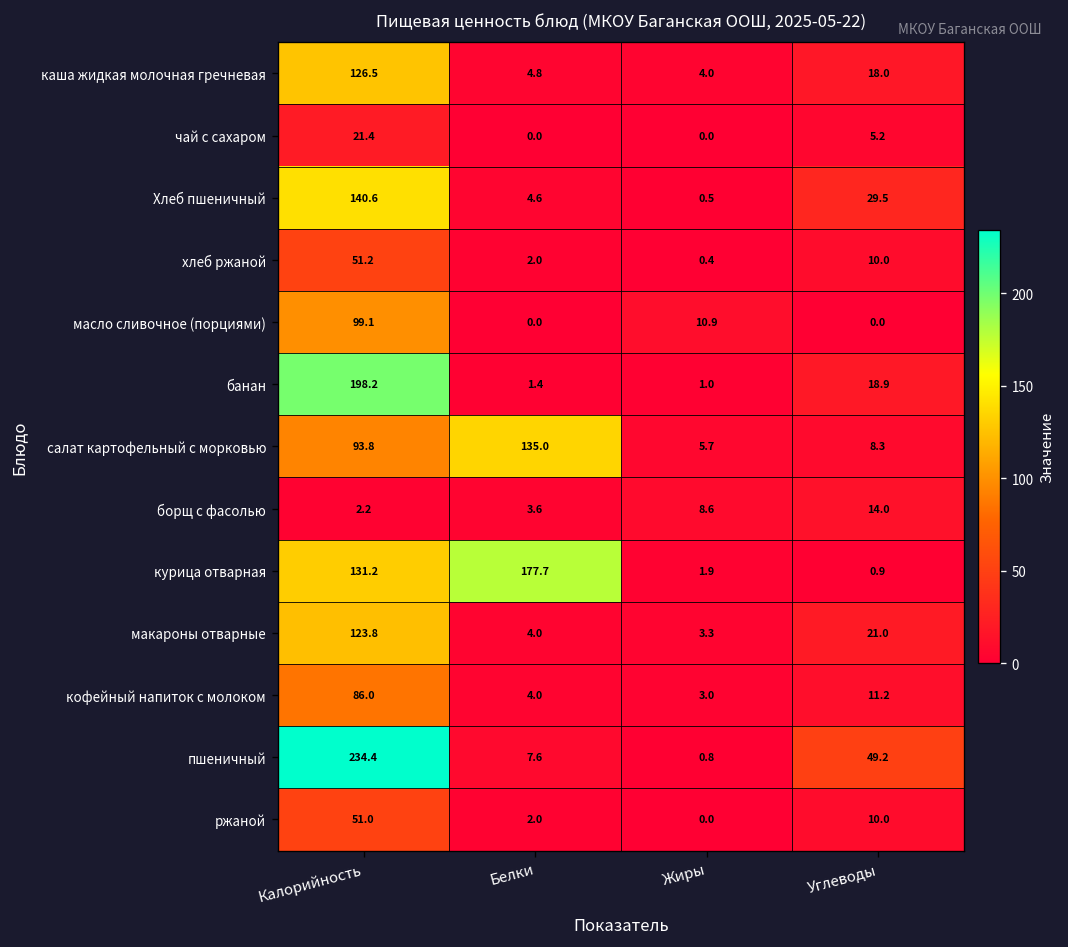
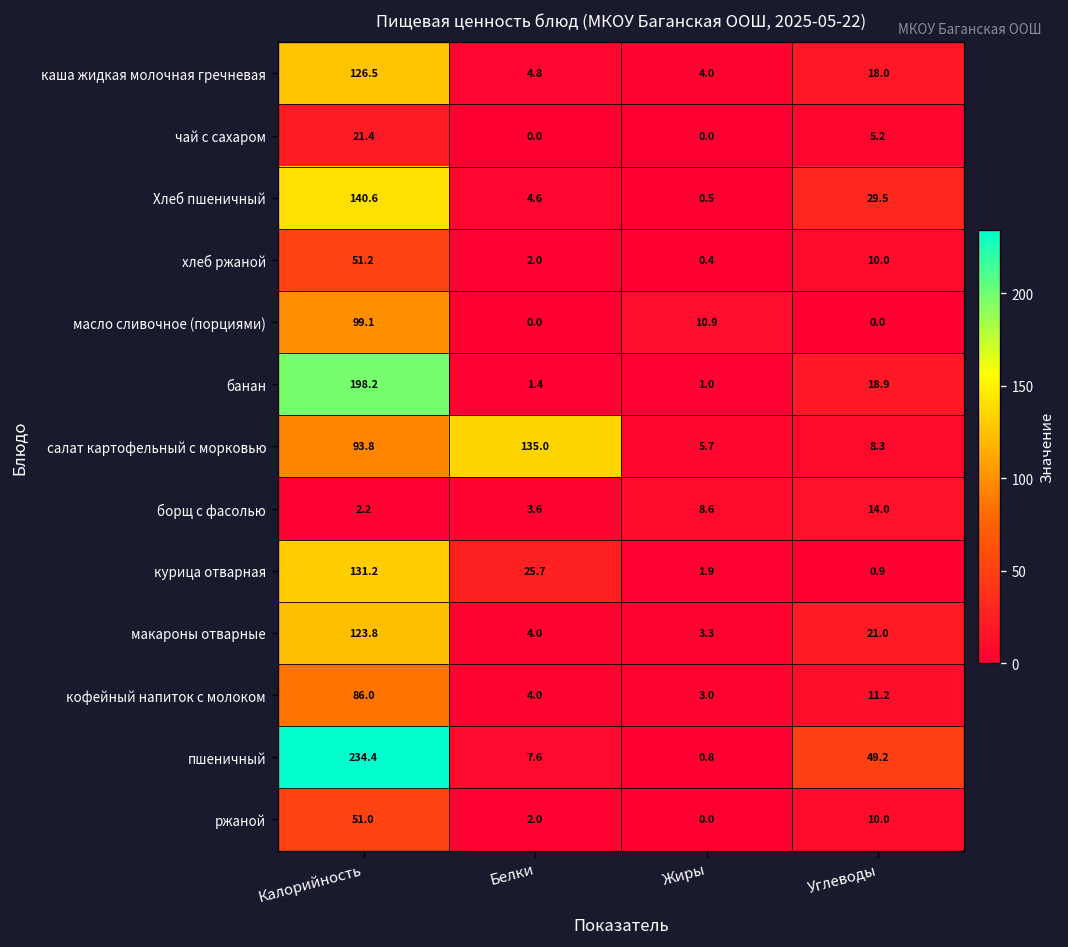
  {
    "каша жидкая молочная гречневая": {
      "Калорийность": 126.5,
      "Белки": 4.8,
      "Жиры": 4.0,
      "Углеводы": 18.0
    },
    "чай с сахаром": {
      "Калорийность": 21.4,
      "Белки": 0.0,
      "Жиры": 0.0,
      "Углеводы": 5.2
    },
    "Хлеб пшеничный": {
      "Калорийность": 140.6,
      "Белки": 4.6,
      "Жиры": 0.5,
      "Углеводы": 29.5
    },
    "хлеб ржаной": {
      "Калорийность": 51.2,
      "Белки": 2.0,
      "Жиры": 0.4,
      "Углеводы": 10.0
    },
    "масло сливочное (порциями)": {
      "Калорийность": 99.1,
      "Белки": 0.0,
      "Жиры": 10.9,
      "Углеводы": 0.0
    },
    "банан": {
      "Калорийность": 198.2,
      "Белки": 1.4,
      "Жиры": 1.0,
      "Углеводы": 18.9
    },
    "салат картофельный с морковью": {
      "Калорийность": 93.8,
      "Белки": 135.0,
      "Жиры": 5.7,
      "Углеводы": 8.3
    },
    "борщ с фасолью": {
      "Калорийность": 2.2,
      "Белки": 3.6,
      "Жиры": 8.6,
      "Углеводы": 14.0
    },
    "курица отварная": {
      "Калорийность": 131.2,
-     "Белки": 177.7,
+     "Белки": 25.7,
      "Жиры": 1.9,
      "Углеводы": 0.9
    },
    "макароны отварные": {
      "Калорийность": 123.8,
      "Белки": 4.0,
      "Жиры": 3.3,
      "Углеводы": 21.0
    },
    "кофейный напиток с молоком": {
      "Калорийность": 86.0,
      "Белки": 4.0,
      "Жиры": 3.0,
      "Углеводы": 11.2
    },
    "пшеничный": {
      "Калорийность": 234.4,
      "Белки": 7.6,
      "Жиры": 0.8,
      "Углеводы": 49.2
    },
    "ржаной": {
      "Калорийность": 51.0,
      "Белки": 2.0,
      "Жиры": 0.0,
      "Углеводы": 10.0
    }
  }
